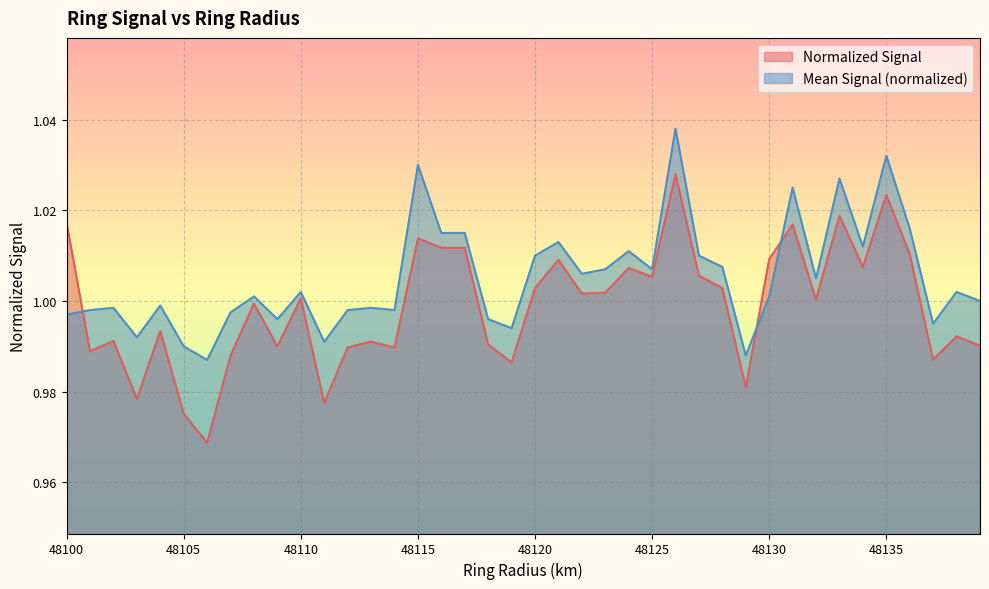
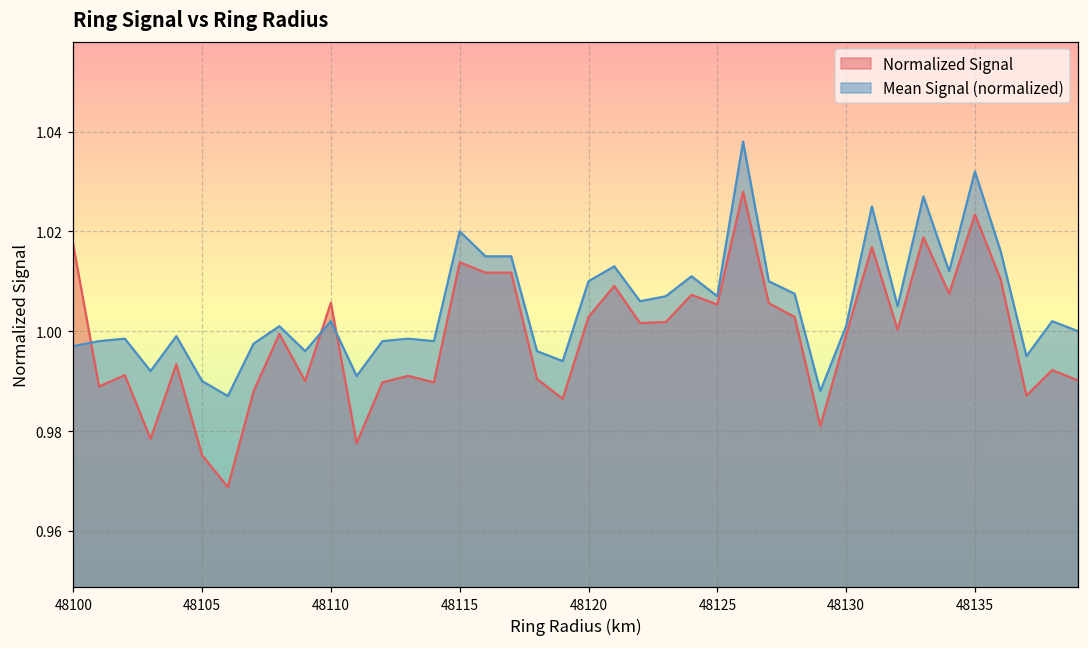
  {
    "Normalized Signal": {
      "48100": 1.017,
      "48105": 0.975,
-     "48110": 1.001,
+     "48110": 1.006,
      "48115": 1.014,
      "48120": 1.003,
      "48125": 1.005,
-     "48130": 1.009,
+     "48130": 0.999,
      "48135": 1.023
    },
    "Mean Signal (normalized)": {
      "48100": 0.997,
      "48105": 0.99,
      "48110": 1.002,
-     "48115": 1.03,
+     "48115": 1.02,
      "48120": 1.01,
      "48125": 1.007,
      "48130": 1.001,
      "48135": 1.032
    }
  }
